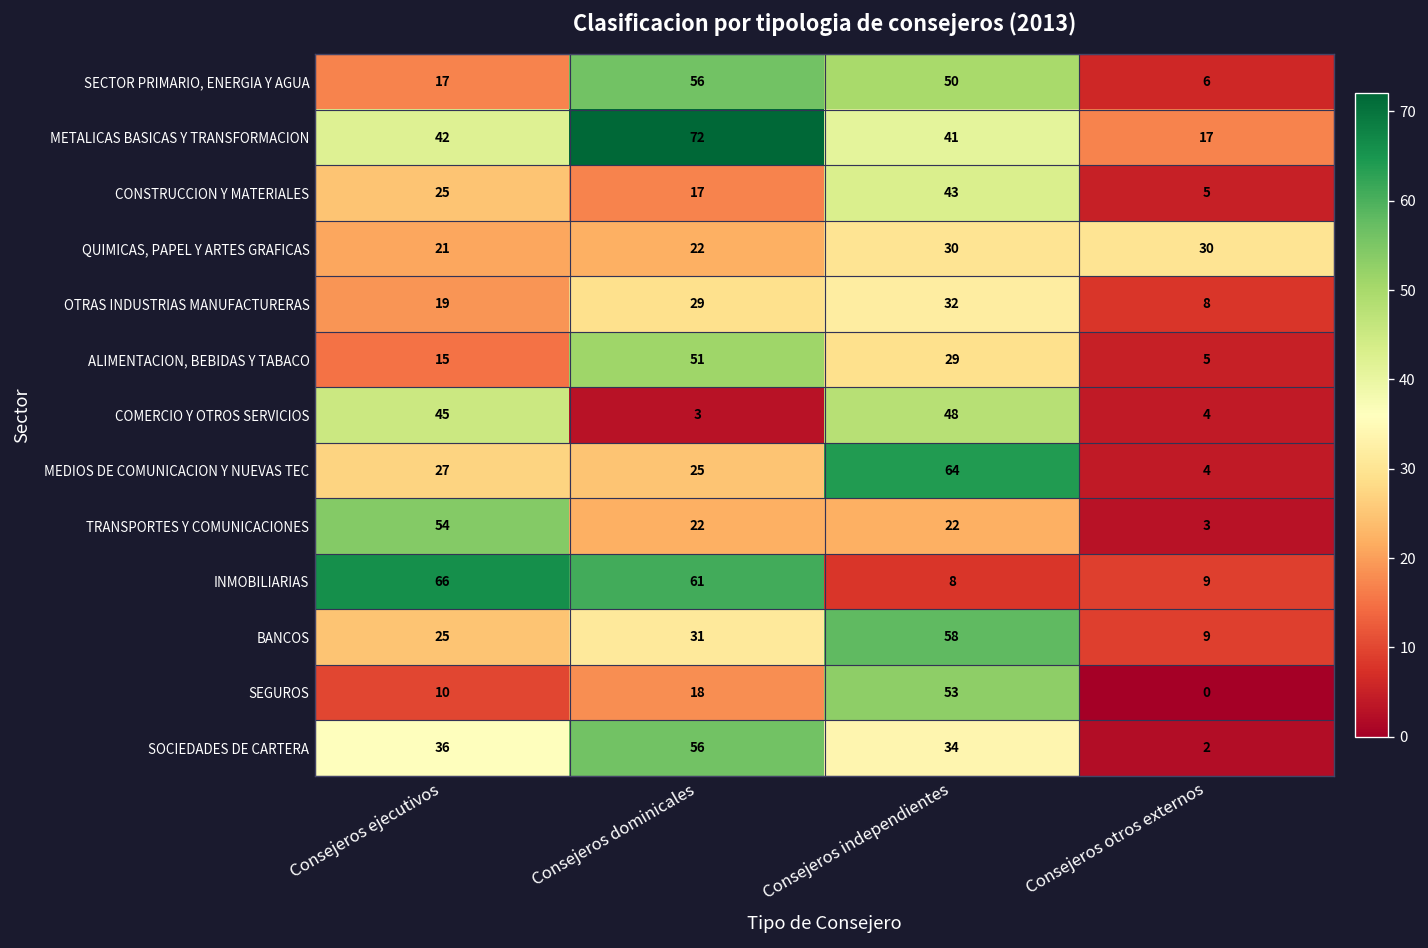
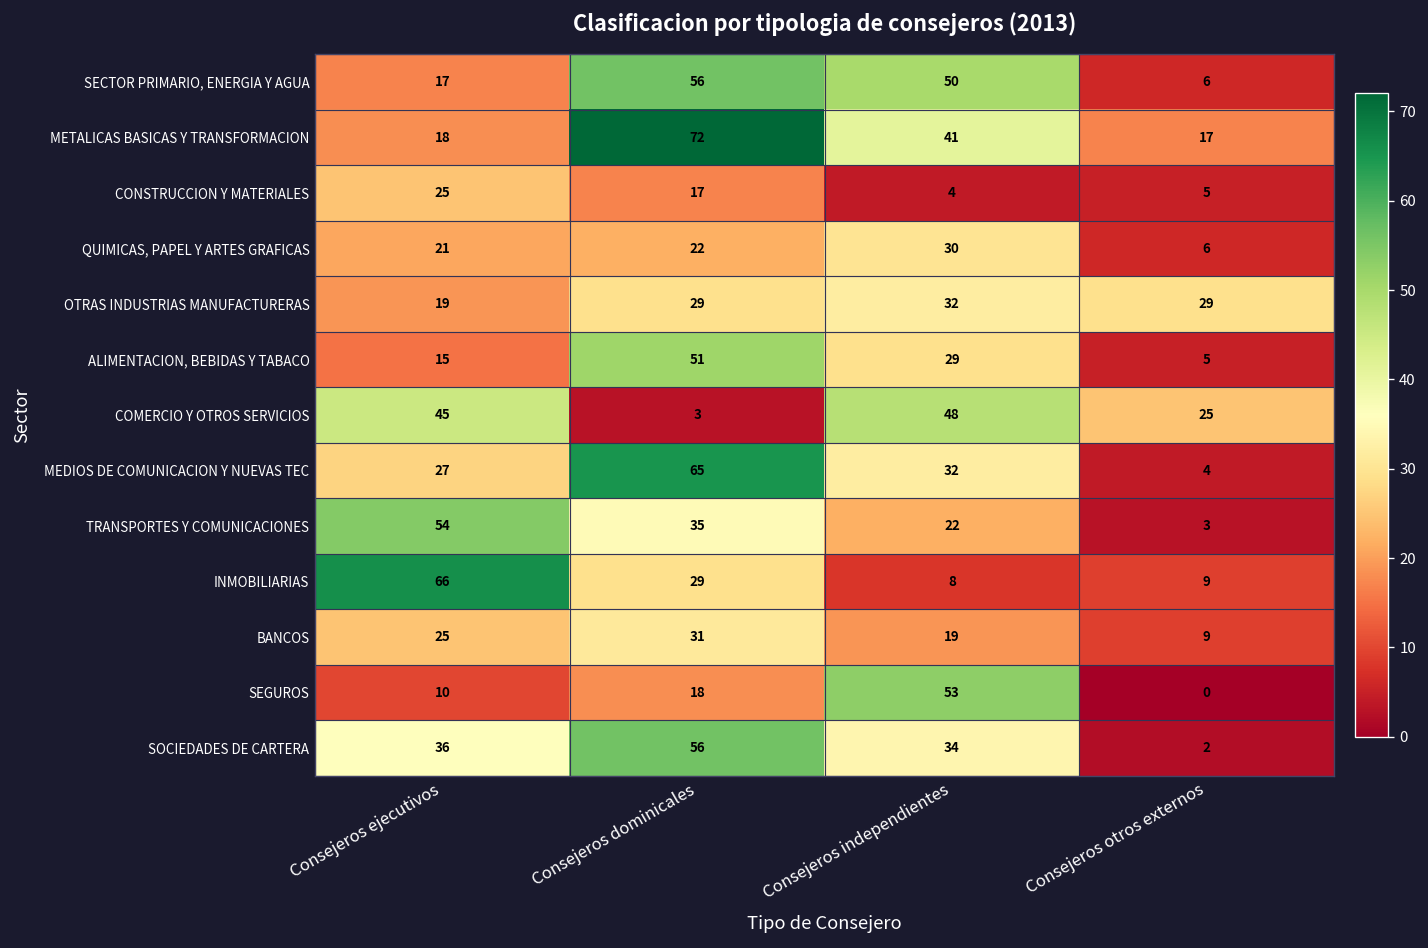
  {
    "SECTOR PRIMARIO, ENERGIA Y AGUA": {
      "Consejeros ejecutivos": 17,
      "Consejeros dominicales": 56,
      "Consejeros independientes": 50,
      "Consejeros otros externos": 6
    },
    "METALICAS BASICAS Y TRANSFORMACION": {
-     "Consejeros ejecutivos": 42,
+     "Consejeros ejecutivos": 18,
      "Consejeros dominicales": 72,
      "Consejeros independientes": 41,
      "Consejeros otros externos": 17
    },
    "CONSTRUCCION Y MATERIALES": {
      "Consejeros ejecutivos": 25,
      "Consejeros dominicales": 17,
-     "Consejeros independientes": 43,
+     "Consejeros independientes": 4,
      "Consejeros otros externos": 5
    },
    "QUIMICAS, PAPEL Y ARTES GRAFICAS": {
      "Consejeros ejecutivos": 21,
      "Consejeros dominicales": 22,
      "Consejeros independientes": 30,
-     "Consejeros otros externos": 30
+     "Consejeros otros externos": 6
    },
    "OTRAS INDUSTRIAS MANUFACTURERAS": {
      "Consejeros ejecutivos": 19,
      "Consejeros dominicales": 29,
      "Consejeros independientes": 32,
-     "Consejeros otros externos": 8
+     "Consejeros otros externos": 29
    },
    "ALIMENTACION, BEBIDAS Y TABACO": {
      "Consejeros ejecutivos": 15,
      "Consejeros dominicales": 51,
      "Consejeros independientes": 29,
      "Consejeros otros externos": 5
    },
    "COMERCIO Y OTROS SERVICIOS": {
      "Consejeros ejecutivos": 45,
      "Consejeros dominicales": 3,
      "Consejeros independientes": 48,
-     "Consejeros otros externos": 4
+     "Consejeros otros externos": 25
    },
    "MEDIOS DE COMUNICACION Y NUEVAS TEC": {
      "Consejeros ejecutivos": 27,
-     "Consejeros dominicales": 25,
-     "Consejeros independientes": 64,
+     "Consejeros dominicales": 65,
+     "Consejeros independientes": 32,
      "Consejeros otros externos": 4
    },
    "TRANSPORTES Y COMUNICACIONES": {
      "Consejeros ejecutivos": 54,
-     "Consejeros dominicales": 22,
+     "Consejeros dominicales": 35,
      "Consejeros independientes": 22,
      "Consejeros otros externos": 3
    },
    "INMOBILIARIAS": {
      "Consejeros ejecutivos": 66,
-     "Consejeros dominicales": 61,
+     "Consejeros dominicales": 29,
      "Consejeros independientes": 8,
      "Consejeros otros externos": 9
    },
    "BANCOS": {
      "Consejeros ejecutivos": 25,
      "Consejeros dominicales": 31,
-     "Consejeros independientes": 58,
+     "Consejeros independientes": 19,
      "Consejeros otros externos": 9
    },
    "SEGUROS": {
      "Consejeros ejecutivos": 10,
      "Consejeros dominicales": 18,
      "Consejeros independientes": 53,
      "Consejeros otros externos": 0
    },
    "SOCIEDADES DE CARTERA": {
      "Consejeros ejecutivos": 36,
      "Consejeros dominicales": 56,
      "Consejeros independientes": 34,
      "Consejeros otros externos": 2
    }
  }
